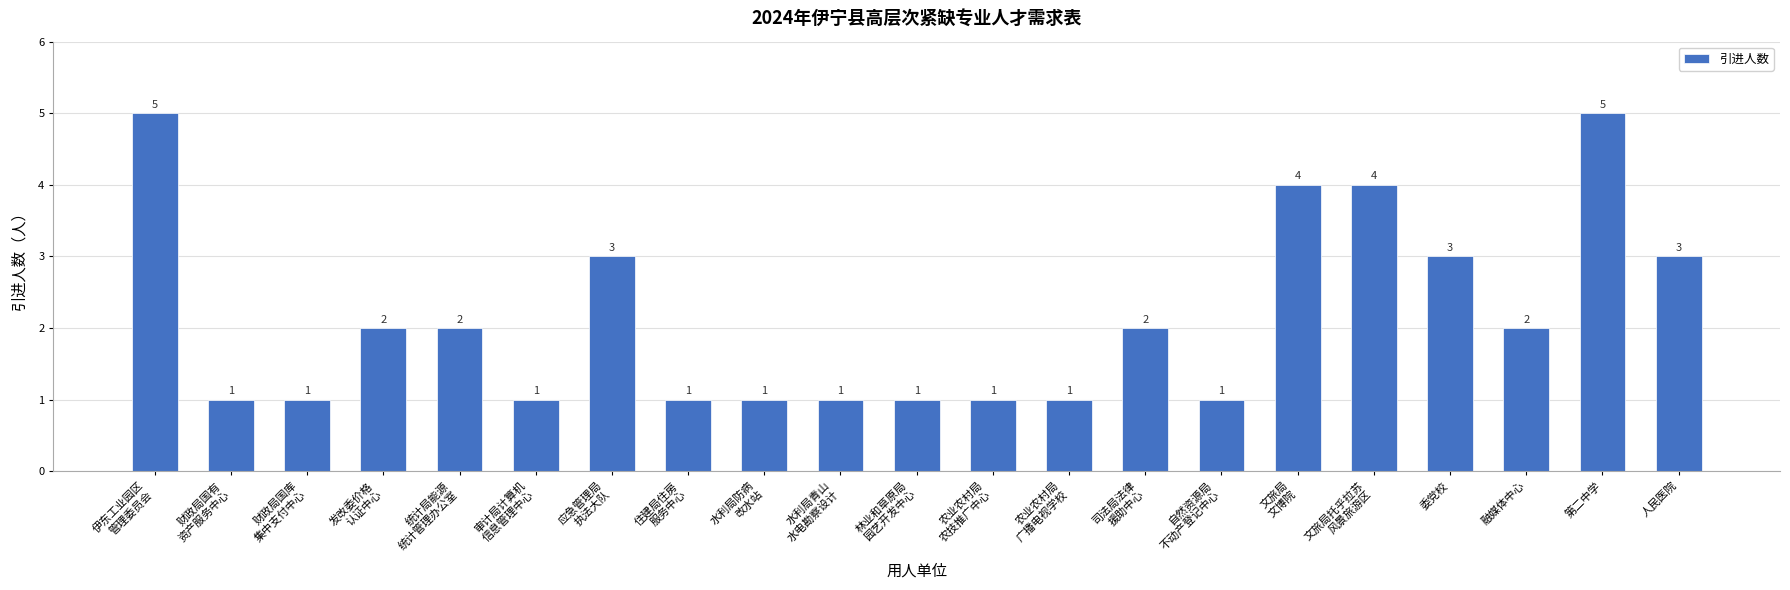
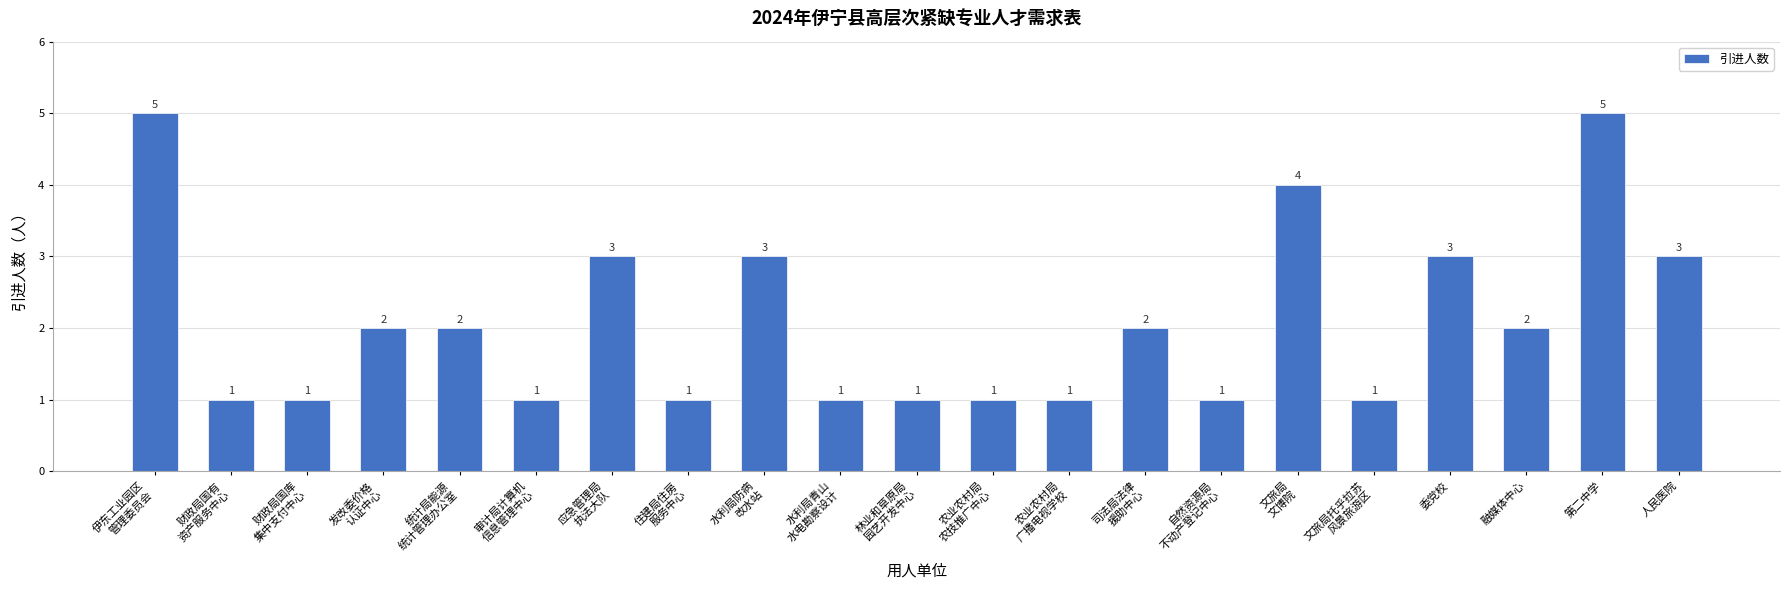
  {
    "伊东工业园区 管理委员会": 5,
    "财政局国有 资产服务中心": 1,
    "财政局国库 集中支付中心": 1,
    "发改委价格 认证中心": 2,
    "统计局能源 统计管理办公室": 2,
    "审计局计算机 信息管理中心": 1,
    "应急管理局 执法大队": 3,
    "住建局住房 服务中心": 1,
-   "水利局防病 改水站": 1,
+   "水利局防病 改水站": 3,
    "水利局青山 水电勘察设计": 1,
    "林业和草原局 园艺开发中心": 1,
    "农业农村局 农技推广中心": 1,
    "农业农村局 广播电视学校": 1,
    "司法局法律 援助中心": 2,
    "自然资源局 不动产登记中心": 1,
    "文旅局 文博院": 4,
-   "文旅局托乎拉苏 风景旅游区": 4,
+   "文旅局托乎拉苏 风景旅游区": 1,
    "委党校": 3,
    "融媒体中心": 2,
    "第二中学": 5,
    "人民医院": 3
  }
